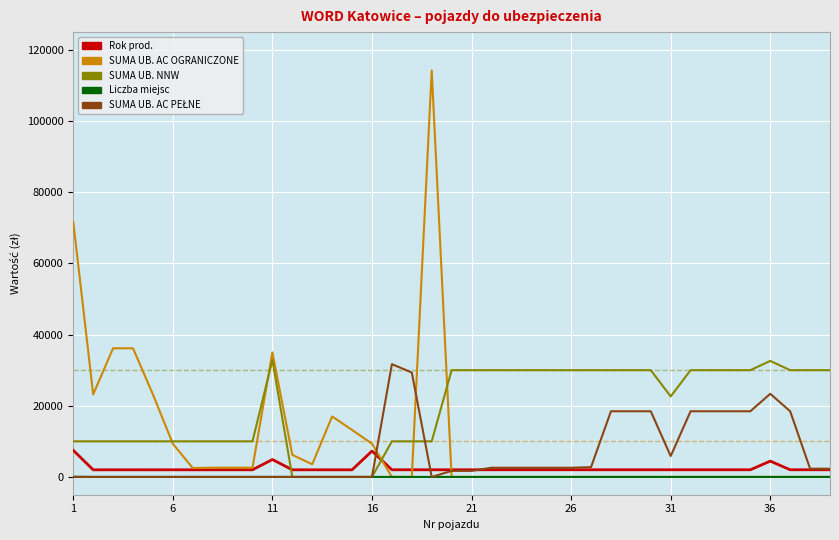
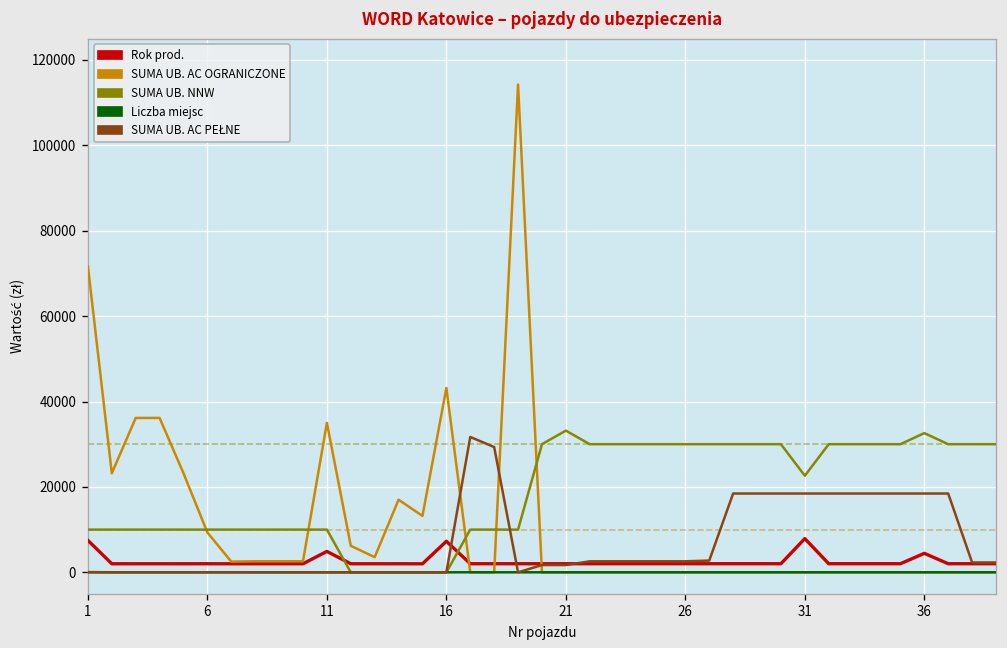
  {
    "Rok prod.": {
      "1": 7000,
      "6": 2000,
      "11": 5000,
      "16": 7000,
-     "31": 2000,
+     "31": 8000,
      "36": 4000
    },
    "SUMA UB. AC OGRANICZONE": {
      "1": 72000,
      "11": 35000,
-     "16": 9000
+     "16": 43000
    },
    "SUMA UB. NNW": {
      "1": 10000,
-     "11": 33000,
-     "21": 30000,
+     "11": 10000,
+     "21": 33000,
      "26": 30000,
      "31": 23000,
      "36": 33000
    },
    "SUMA UB. AC PEŁNE": {
-     "31": 6000,
-     "36": 23000
+     "31": 18000,
+     "36": 18000
    }
  }
